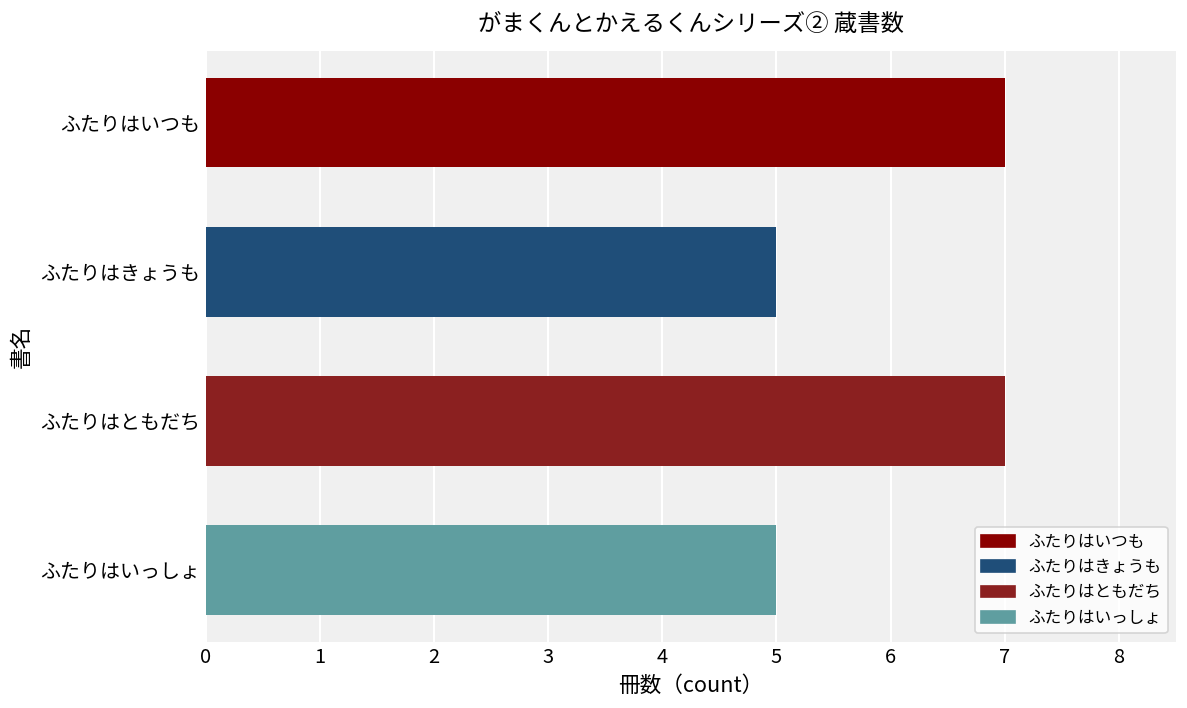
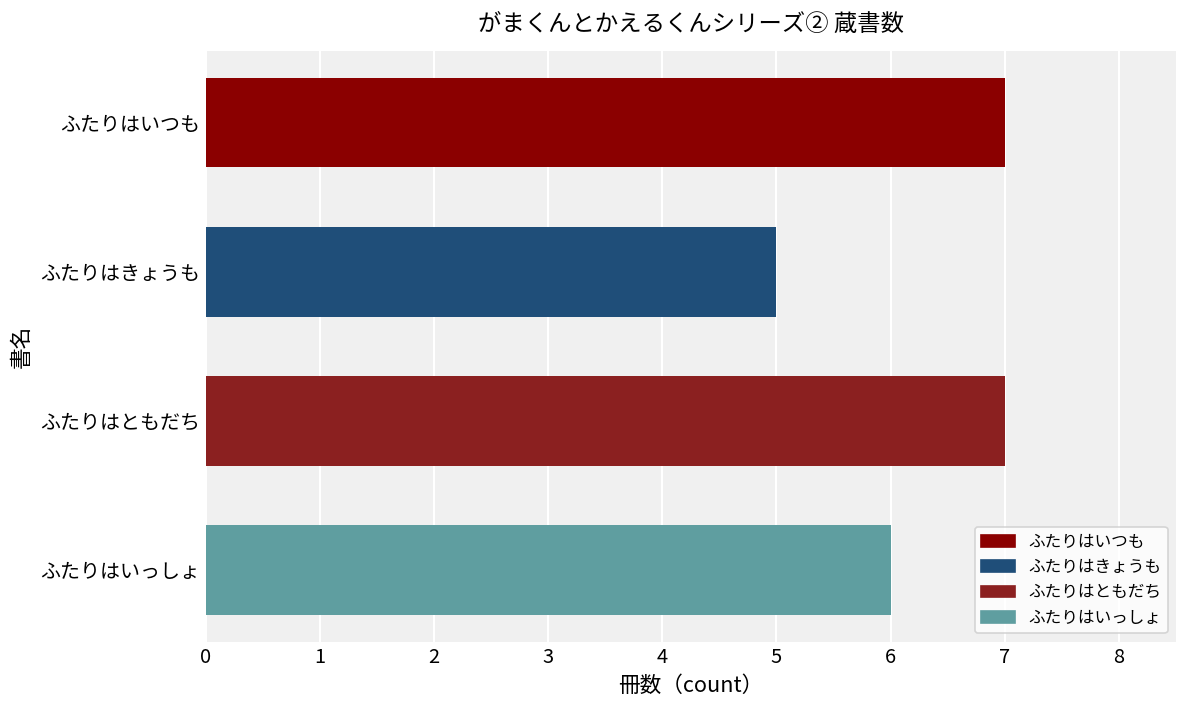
  {
    "ふたりはいつも": 7,
    "ふたりはきょうも": 5,
    "ふたりはともだち": 7,
-   "ふたりはいっしょ": 5
+   "ふたりはいっしょ": 6
  }
